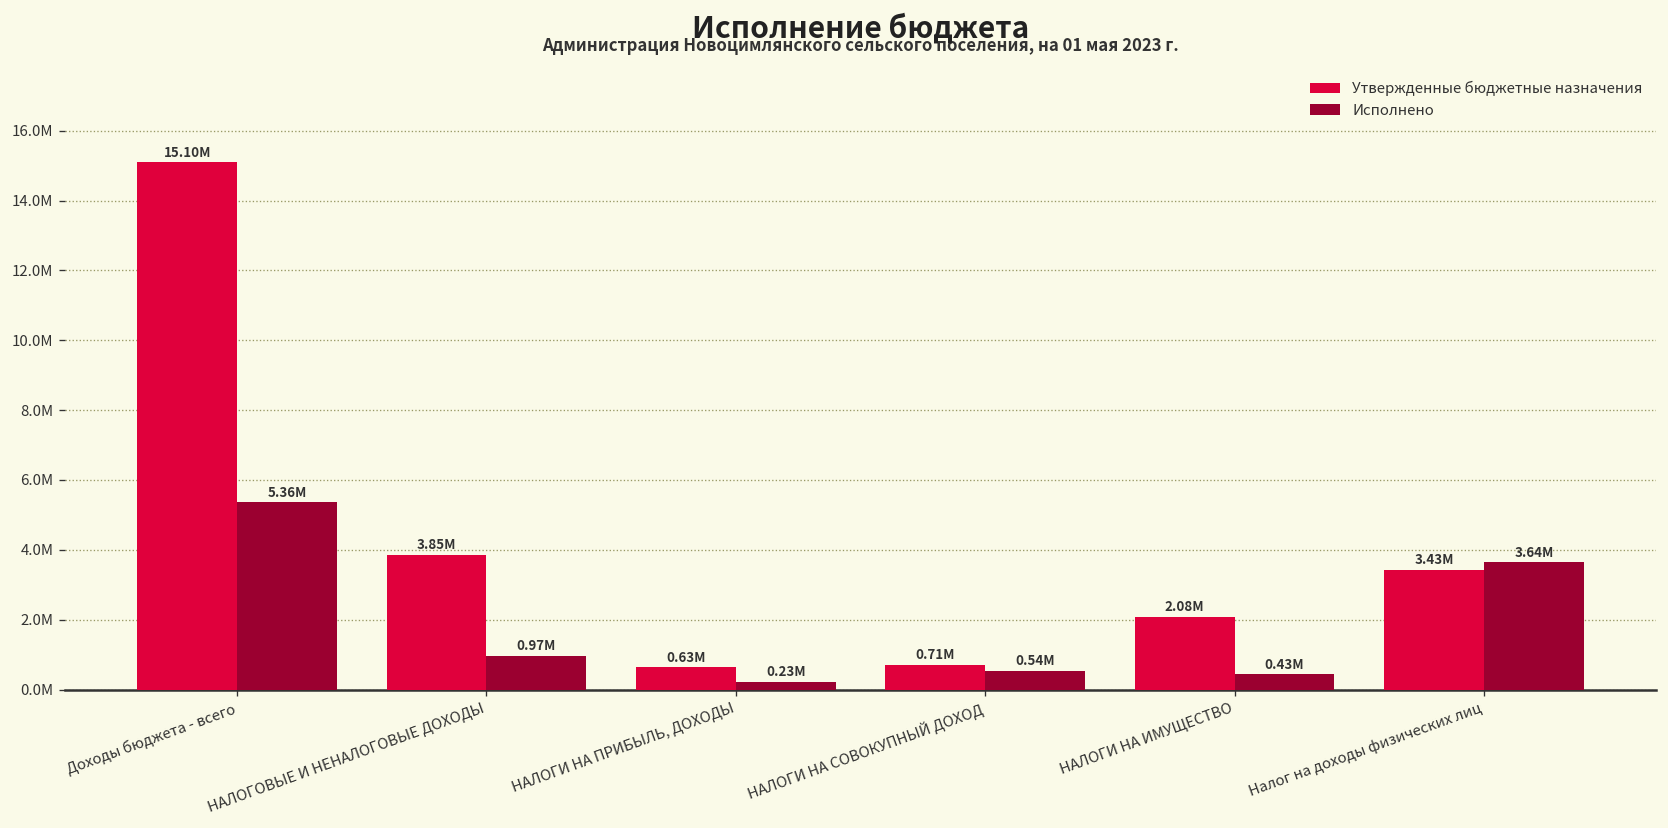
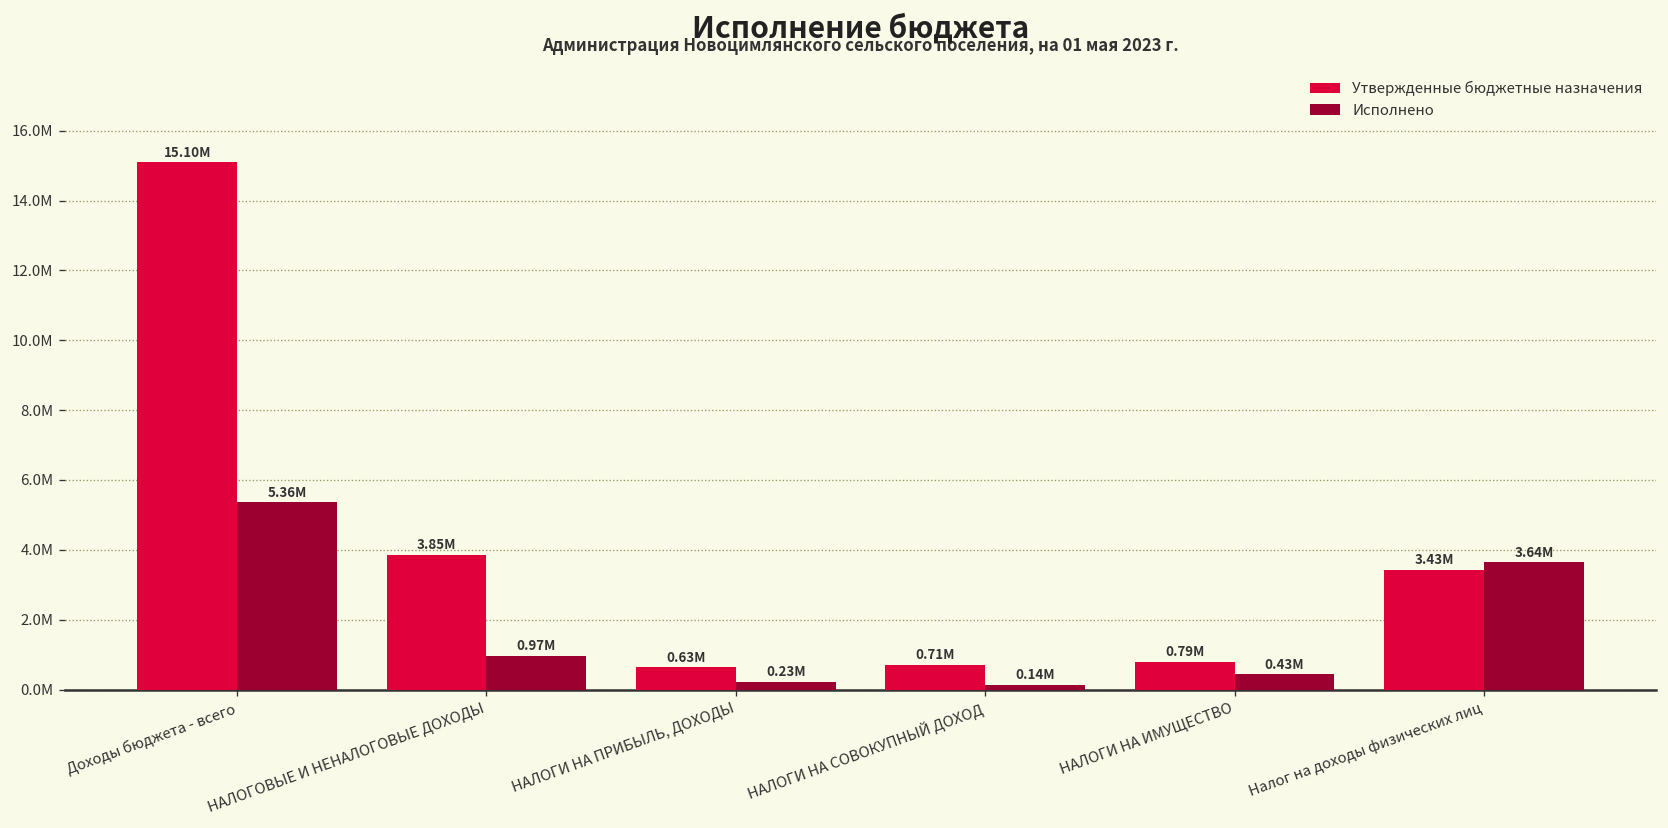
  {
    "Утвержденные бюджетные назначения": {
      "Доходы бюджета - всего": "15.10M",
      "НАЛОГОВЫЕ И НЕНАЛОГОВЫЕ ДОХОДЫ": "3.85M",
      "НАЛОГИ НА ПРИБЫЛЬ, ДОХОДЫ": "0.63M",
      "НАЛОГИ НА СОВОКУПНЫЙ ДОХОД": "0.71M",
-     "НАЛОГИ НА ИМУЩЕСТВО": "2.08M",
+     "НАЛОГИ НА ИМУЩЕСТВО": "0.79M",
      "Налог на доходы физических лиц": "3.43M"
    },
    "Исполнено": {
      "Доходы бюджета - всего": "5.36M",
      "НАЛОГОВЫЕ И НЕНАЛОГОВЫЕ ДОХОДЫ": "0.97M",
      "НАЛОГИ НА ПРИБЫЛЬ, ДОХОДЫ": "0.23M",
-     "НАЛОГИ НА СОВОКУПНЫЙ ДОХОД": "0.54M",
+     "НАЛОГИ НА СОВОКУПНЫЙ ДОХОД": "0.14M",
      "НАЛОГИ НА ИМУЩЕСТВО": "0.43M",
      "Налог на доходы физических лиц": "3.64M"
    }
  }
